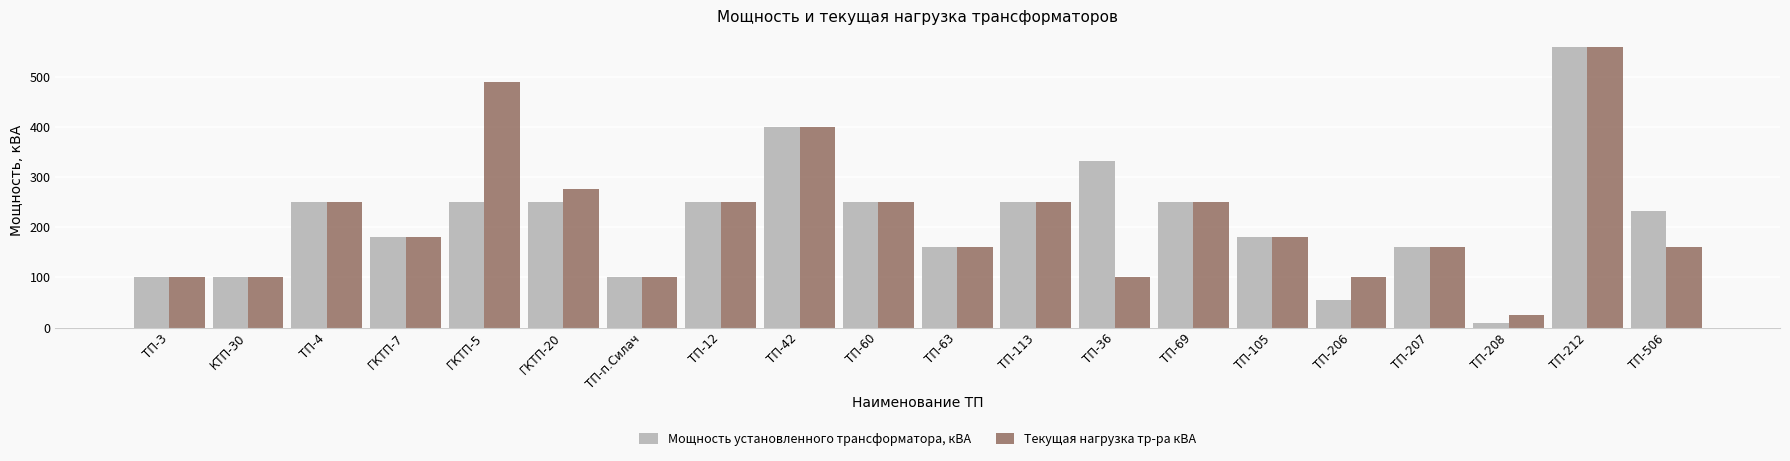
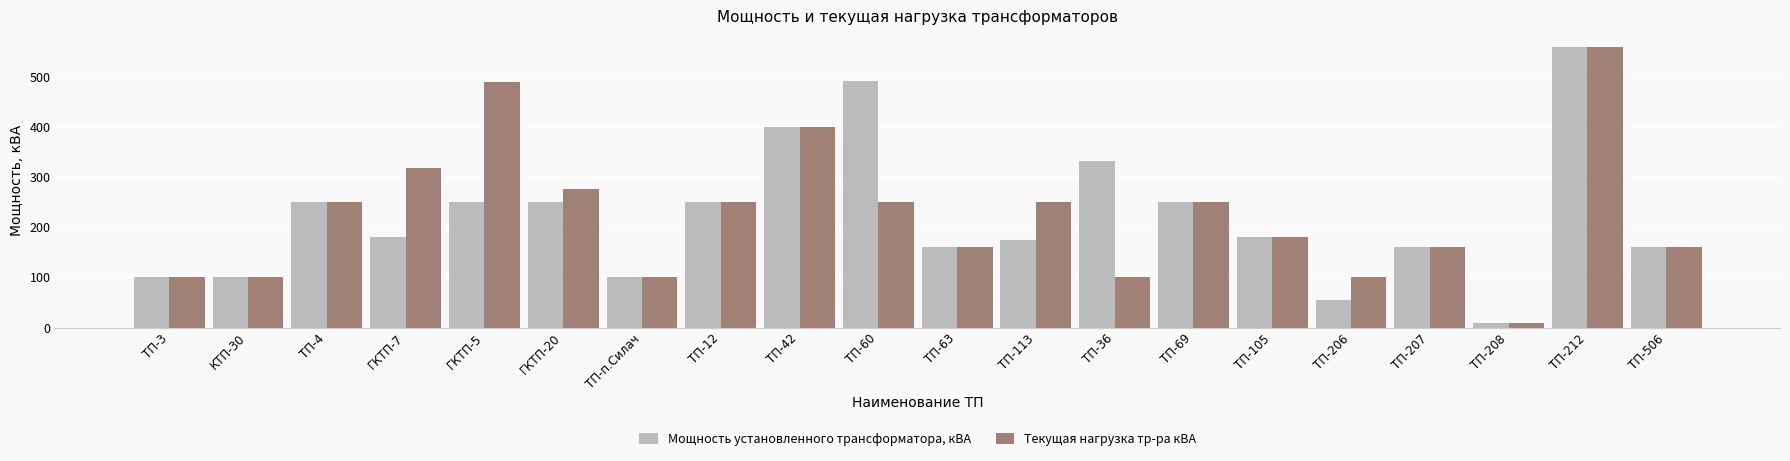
  {
    "Мощность установленного трансформатора, кВА": {
      "ТП-3": 100,
      "КТП-30": 100,
      "ТП-4": 250,
      "ГКТП-7": 180,
      "ГКТП-5": 250,
      "ГКТП-20": 250,
      "ТП-п.Силач": 100,
      "ТП-12": 250,
      "ТП-42": 400,
-     "ТП-60": 250,
+     "ТП-60": 490,
      "ТП-63": 160,
-     "ТП-113": 250,
+     "ТП-113": 170,
      "ТП-36": 330,
      "ТП-69": 250,
      "ТП-105": 180,
      "ТП-206": 60,
      "ТП-207": 160,
      "ТП-208": 10,
      "ТП-212": 560,
-     "ТП-506": 230
+     "ТП-506": 160
    },
    "Текущая нагрузка тр-ра кВА": {
      "ТП-3": 100,
      "КТП-30": 100,
      "ТП-4": 250,
-     "ГКТП-7": 180,
+     "ГКТП-7": 320,
      "ГКТП-5": 490,
      "ГКТП-20": 280,
      "ТП-п.Силач": 100,
      "ТП-12": 250,
      "ТП-42": 400,
      "ТП-60": 250,
      "ТП-63": 160,
      "ТП-113": 250,
      "ТП-36": 100,
      "ТП-69": 250,
      "ТП-105": 180,
      "ТП-206": 100,
      "ТП-207": 160,
-     "ТП-208": 30,
+     "ТП-208": 10,
      "ТП-212": 560,
      "ТП-506": 160
    }
  }
